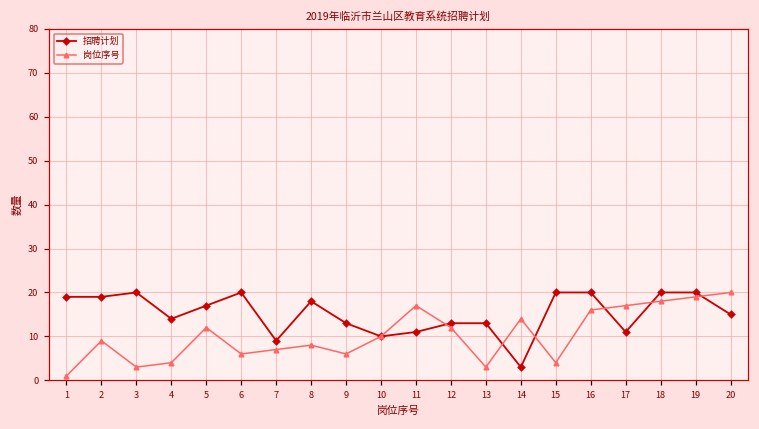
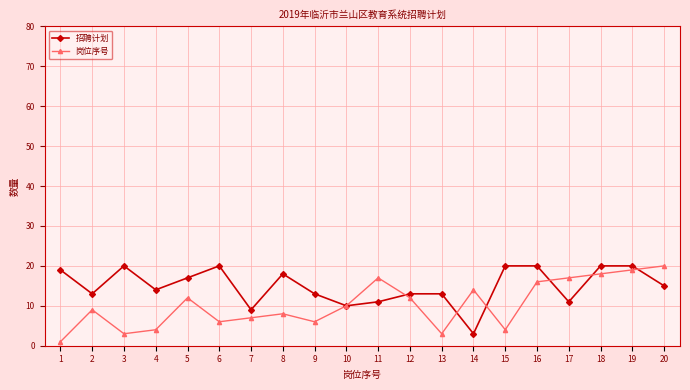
  {
    "招聘计划": {
      "1": 19,
-     "2": 19,
+     "2": 13,
      "3": 20,
      "4": 14,
      "5": 17,
      "6": 20,
      "7": 9,
      "8": 18,
      "9": 13,
      "11": 11,
      "12": 13,
      "13": 13,
      "14": 3,
      "15": 20,
      "16": 20,
      "17": 11,
      "18": 20,
      "19": 20,
      "20": 15
    },
    "岗位序号": {
      "1": 1,
      "2": 9,
      "3": 3,
      "4": 4,
      "5": 12,
      "6": 6,
      "7": 7,
      "8": 8,
      "9": 6,
      "11": 17,
      "12": 12,
      "13": 3,
      "14": 14,
      "15": 4,
      "16": 16,
      "17": 17,
      "18": 18,
      "19": 19,
      "20": 20
    }
  }
